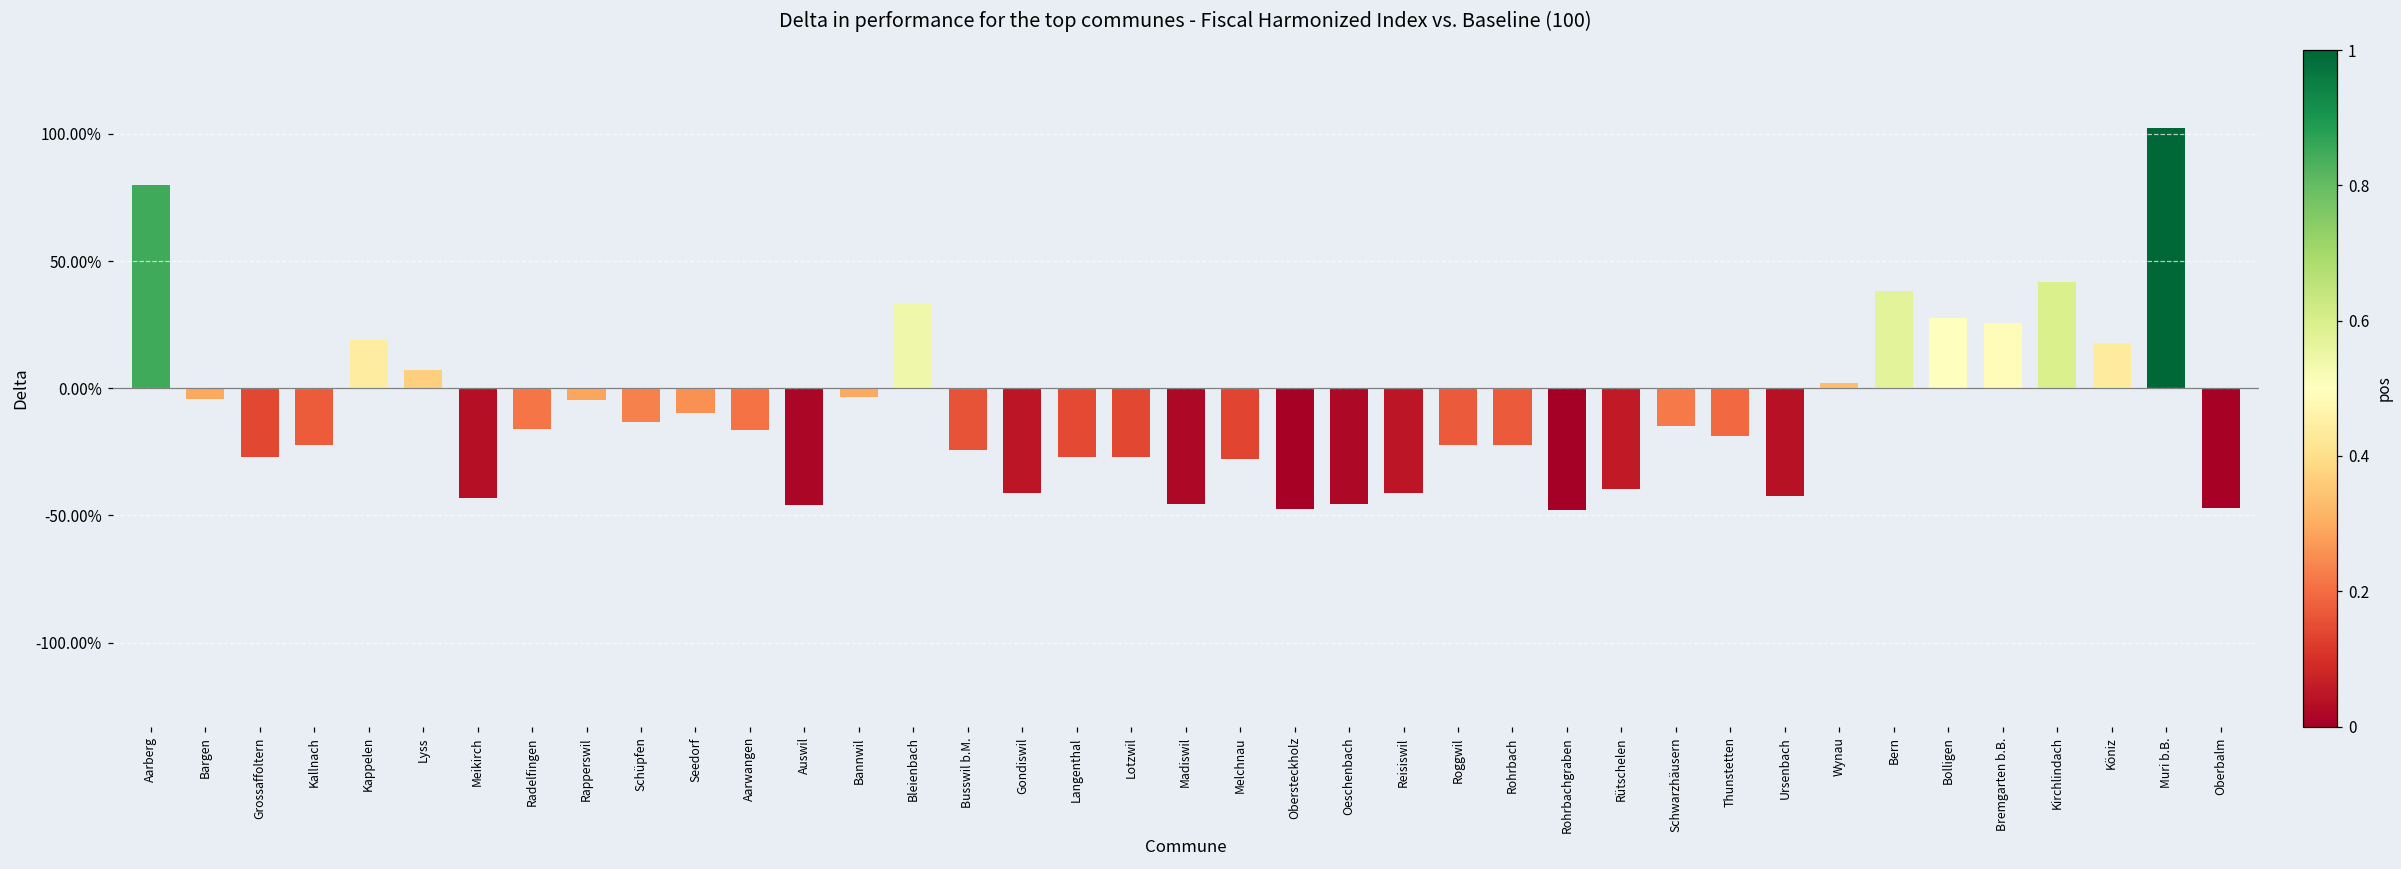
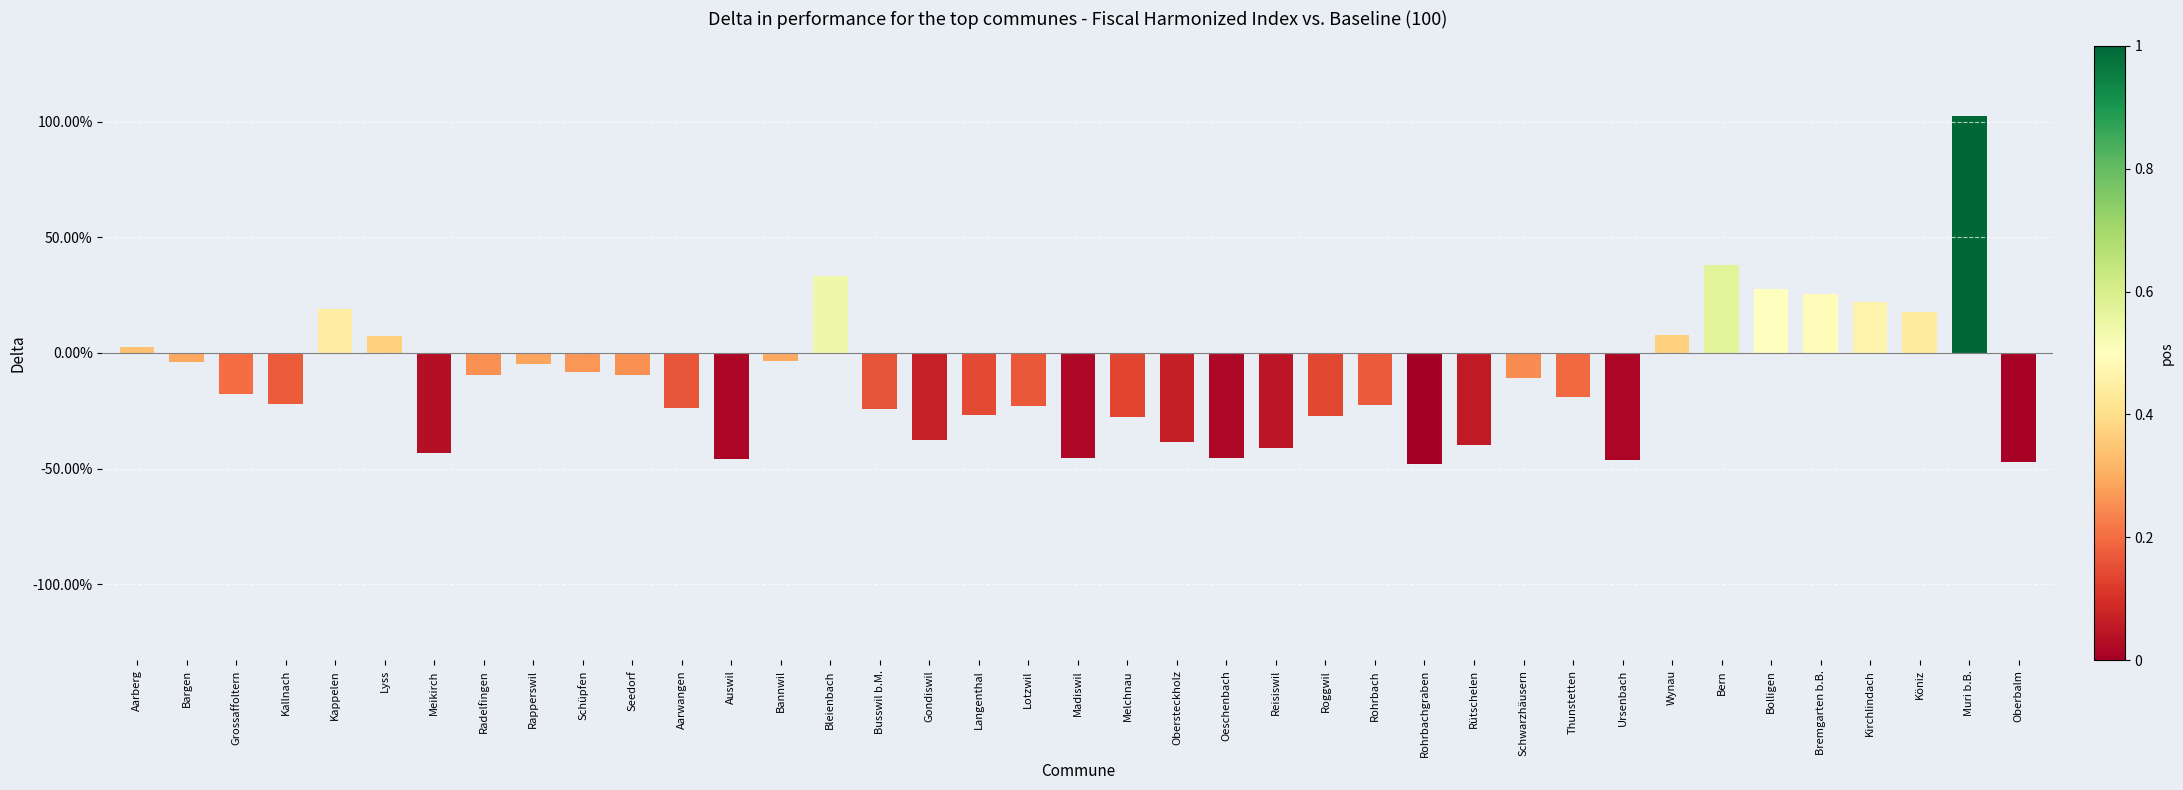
  {
-   "Aarberg": "80%",
+   "Aarberg": "3%",
    "Bargen": "-4%",
-   "Grossaffoltern": "-27%",
+   "Grossaffoltern": "-18%",
    "Kallnach": "-22%",
    "Kappelen": "19%",
    "Lyss": "7%",
    "Meikirch": "-43%",
-   "Radelfingen": "-16%",
+   "Radelfingen": "-9%",
    "Rapperswil": "-5%",
-   "Schüpfen": "-13%",
+   "Schüpfen": "-8%",
    "Seedorf": "-10%",
-   "Aarwangen": "-16%",
+   "Aarwangen": "-24%",
    "Auswil": "-46%",
    "Bannwil": "-4%",
    "Bleienbach": "33%",
    "Busswil b.M.": "-24%",
-   "Gondiswil": "-41%",
+   "Gondiswil": "-38%",
    "Langenthal": "-27%",
-   "Lotzwil": "-27%",
+   "Lotzwil": "-23%",
    "Madiswil": "-45%",
    "Melchnau": "-28%",
-   "Obersteckholz": "-47%",
+   "Obersteckholz": "-38%",
    "Oeschenbach": "-45%",
    "Reisiswil": "-41%",
-   "Roggwil": "-22%",
+   "Roggwil": "-27%",
    "Rohrbach": "-22%",
    "Rohrbachgraben": "-48%",
    "Rütschelen": "-40%",
-   "Schwarzhäusern": "-15%",
+   "Schwarzhäusern": "-11%",
    "Thunstetten": "-19%",
-   "Ursenbach": "-42%",
-   "Wynau": "2%",
+   "Ursenbach": "-46%",
+   "Wynau": "8%",
    "Bern": "38%",
    "Bolligen": "28%",
    "Bremgarten b.B.": "26%",
-   "Kirchlindach": "42%",
+   "Kirchlindach": "22%",
    "Köniz": "18%",
    "Muri b.B.": "102%",
    "Oberbalm": "-47%"
  }
